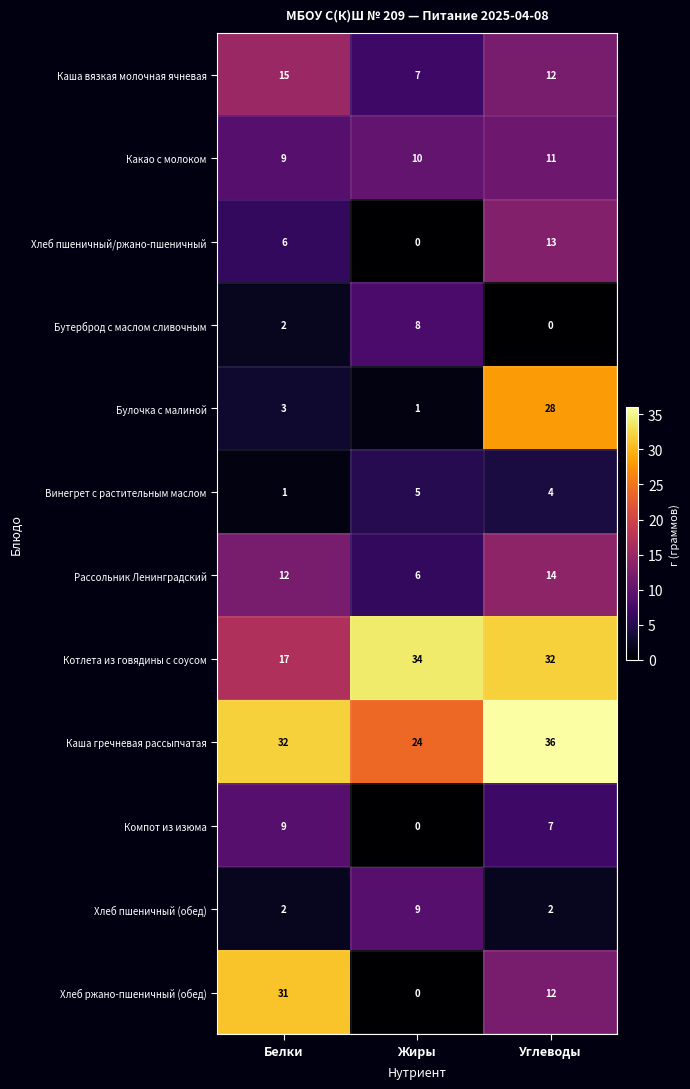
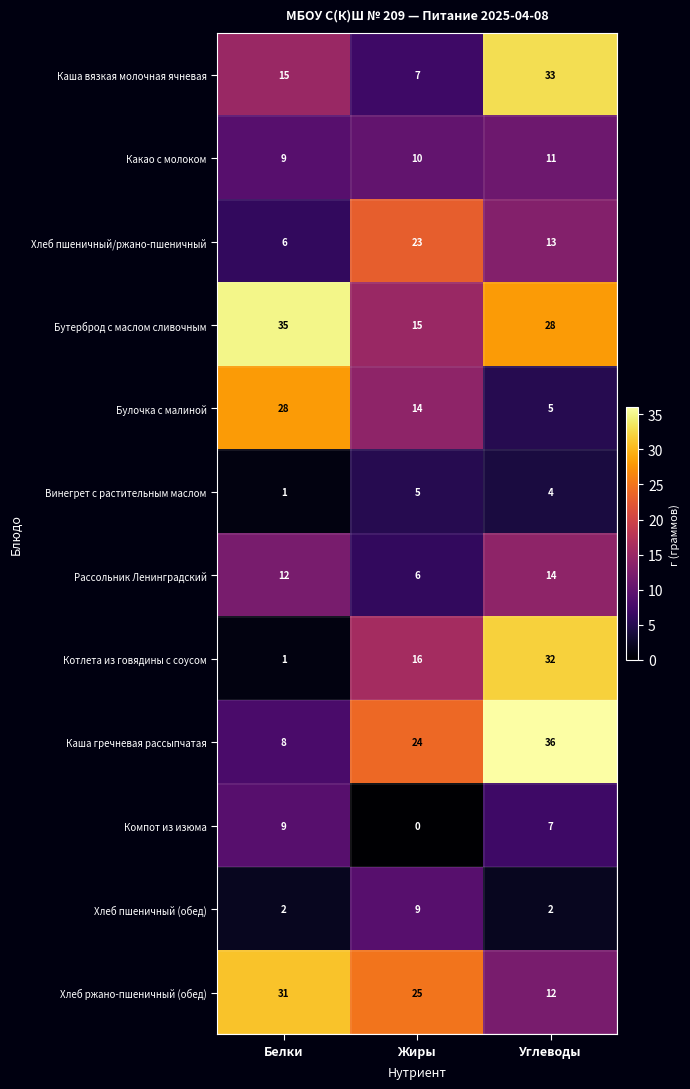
  {
    "Каша вязкая молочная ячневая": {
      "Белки": 15,
      "Жиры": 7,
-     "Углеводы": 12
+     "Углеводы": 33
    },
    "Какао с молоком": {
      "Белки": 9,
      "Жиры": 10,
      "Углеводы": 11
    },
    "Хлеб пшеничный/ржано-пшеничный": {
      "Белки": 6,
-     "Жиры": 0,
+     "Жиры": 23,
      "Углеводы": 13
    },
    "Бутерброд с маслом сливочным": {
-     "Белки": 2,
-     "Жиры": 8,
-     "Углеводы": 0
+     "Белки": 35,
+     "Жиры": 15,
+     "Углеводы": 28
    },
    "Булочка с малиной": {
-     "Белки": 3,
-     "Жиры": 1,
-     "Углеводы": 28
+     "Белки": 28,
+     "Жиры": 14,
+     "Углеводы": 5
    },
    "Винегрет с растительным маслом": {
      "Белки": 1,
      "Жиры": 5,
      "Углеводы": 4
    },
    "Рассольник Ленинградский": {
      "Белки": 12,
      "Жиры": 6,
      "Углеводы": 14
    },
    "Котлета из говядины с соусом": {
-     "Белки": 17,
-     "Жиры": 34,
+     "Белки": 1,
+     "Жиры": 16,
      "Углеводы": 32
    },
    "Каша гречневая рассыпчатая": {
-     "Белки": 32,
+     "Белки": 8,
      "Жиры": 24,
      "Углеводы": 36
    },
    "Компот из изюма": {
      "Белки": 9,
      "Жиры": 0,
      "Углеводы": 7
    },
    "Хлеб пшеничный (обед)": {
      "Белки": 2,
      "Жиры": 9,
      "Углеводы": 2
    },
    "Хлеб ржано-пшеничный (обед)": {
      "Белки": 31,
-     "Жиры": 0,
+     "Жиры": 25,
      "Углеводы": 12
    }
  }
